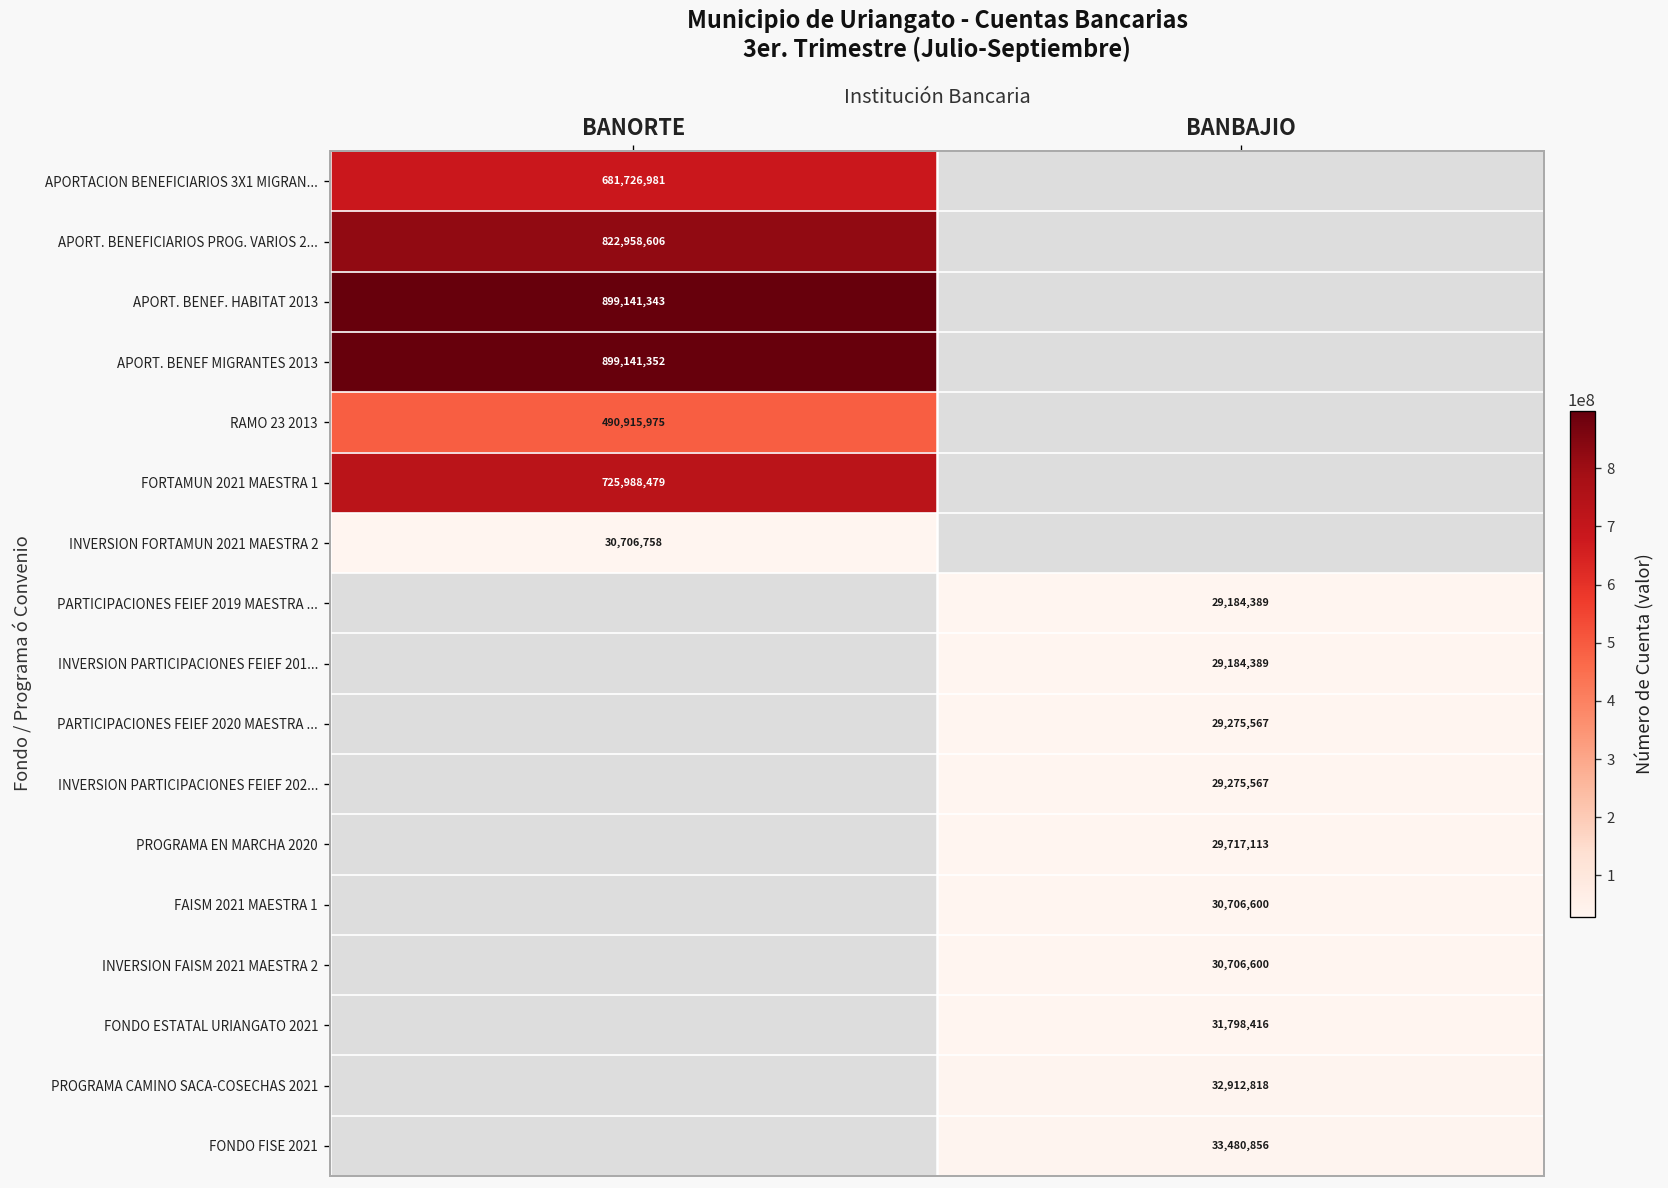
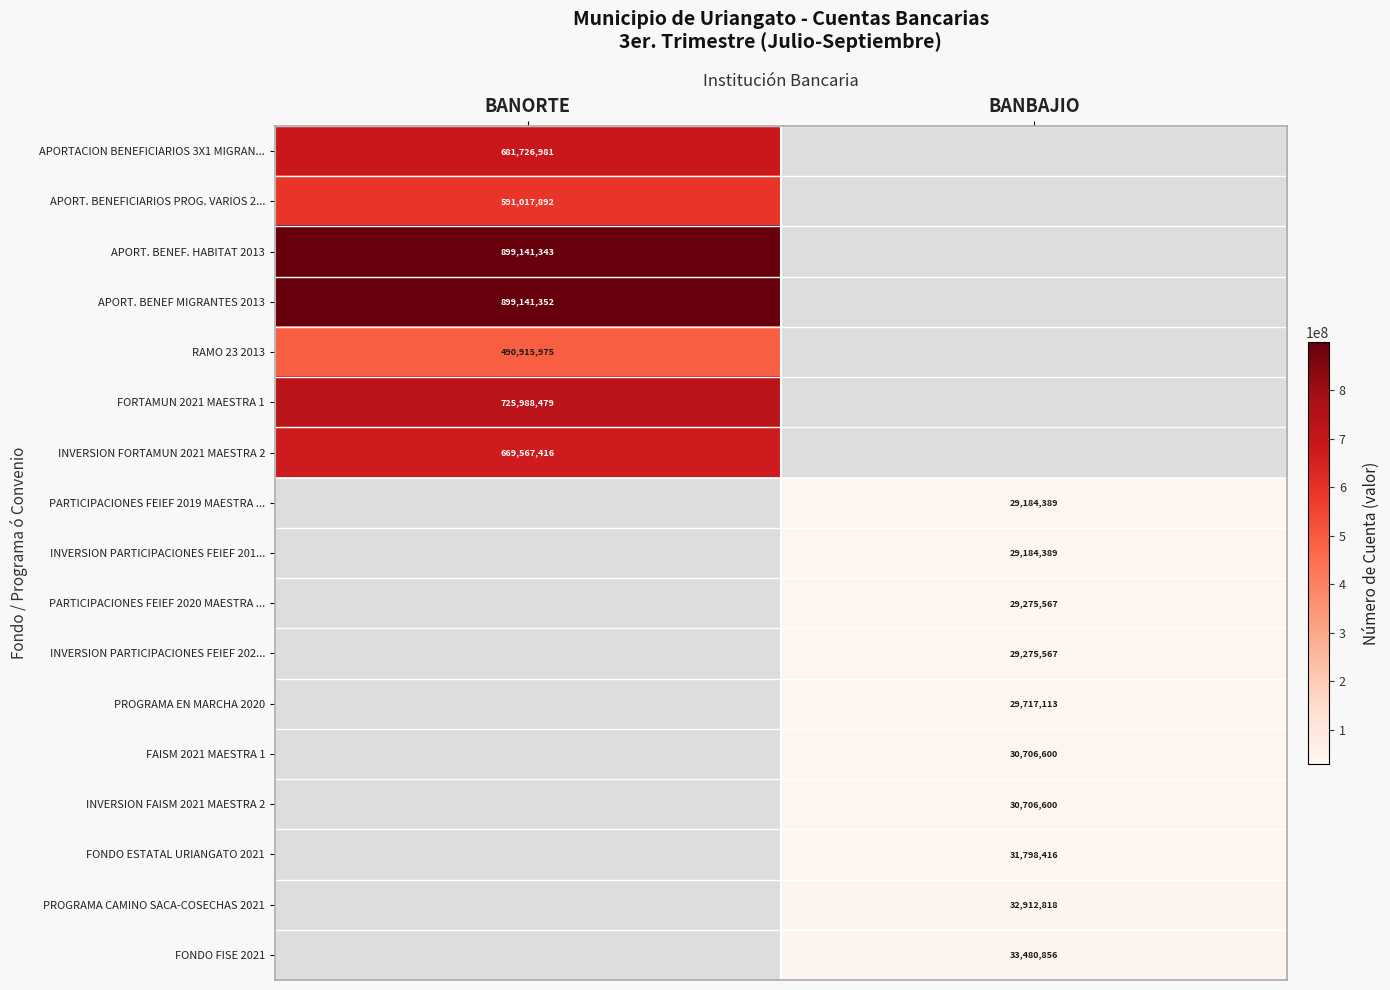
  {
    "APORTACION BENEFICIARIOS 3X1 MIGRAN...": {
      "BANORTE": "681,726,981"
    },
    "APORT. BENEFICIARIOS PROG. VARIOS 2...": {
-     "BANORTE": "822,958,606"
+     "BANORTE": "591,017,892"
    },
    "APORT. BENEF. HABITAT 2013": {
      "BANORTE": "899,141,343"
    },
    "APORT. BENEF MIGRANTES 2013": {
      "BANORTE": "899,141,352"
    },
    "RAMO 23 2013": {
      "BANORTE": "490,915,975"
    },
    "FORTAMUN 2021 MAESTRA 1": {
      "BANORTE": "725,988,479"
    },
    "INVERSION FORTAMUN 2021 MAESTRA 2": {
-     "BANORTE": "30,706,758"
+     "BANORTE": "669,567,416"
    },
    "PARTICIPACIONES FEIEF 2019 MAESTRA ...": {
      "BANBAJIO": "29,184,389"
    },
    "INVERSION PARTICIPACIONES FEIEF 201...": {
      "BANBAJIO": "29,184,389"
    },
    "PARTICIPACIONES FEIEF 2020 MAESTRA ...": {
      "BANBAJIO": "29,275,567"
    },
    "INVERSION PARTICIPACIONES FEIEF 202...": {
      "BANBAJIO": "29,275,567"
    },
    "PROGRAMA EN MARCHA 2020": {
      "BANBAJIO": "29,717,113"
    },
    "FAISM 2021 MAESTRA 1": {
      "BANBAJIO": "30,706,600"
    },
    "INVERSION FAISM 2021 MAESTRA 2": {
      "BANBAJIO": "30,706,600"
    },
    "FONDO ESTATAL URIANGATO 2021": {
      "BANBAJIO": "31,798,416"
    },
    "PROGRAMA CAMINO SACA-COSECHAS 2021": {
      "BANBAJIO": "32,912,818"
    },
    "FONDO FISE 2021": {
      "BANBAJIO": "33,480,856"
    }
  }
